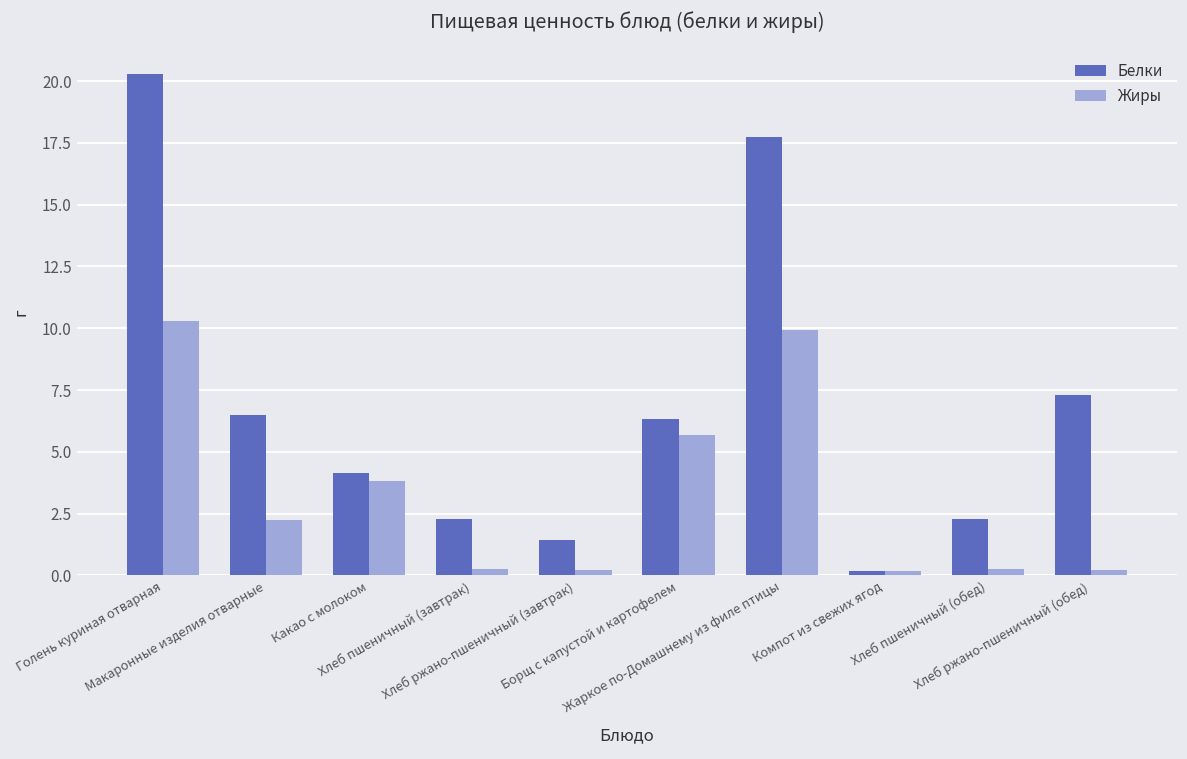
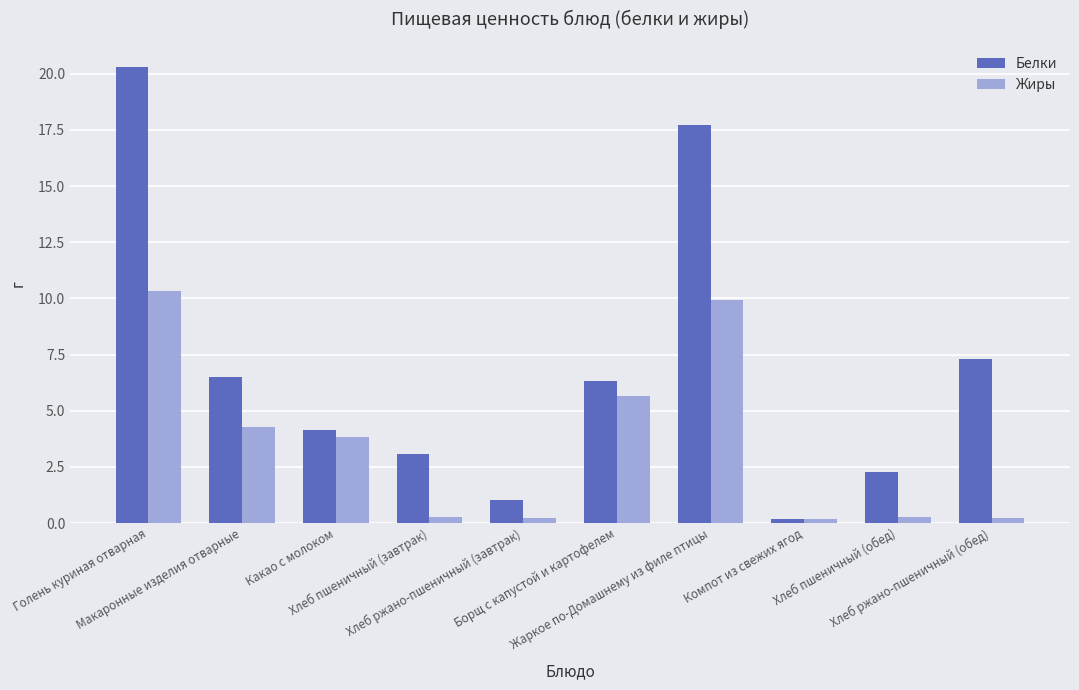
  {
    "Белки": {
      "Голень куриная отварная": 20.3,
      "Макаронные изделия отварные": 6.5,
      "Какао с молоком": 4.1,
-     "Хлеб пшеничный (завтрак)": 2.3,
-     "Хлеб ржано-пшеничный (завтрак)": 1.4,
+     "Хлеб пшеничный (завтрак)": 3.1,
+     "Хлеб ржано-пшеничный (завтрак)": 1.0,
      "Борщ с капустой и картофелем": 6.3,
      "Жаркое по-Домашнему из филе птицы": 17.7,
      "Компот из свежих ягод": 0.2,
      "Хлеб пшеничный (обед)": 2.3,
      "Хлеб ржано-пшеничный (обед)": 7.3
    },
    "Жиры": {
      "Голень куриная отварная": 10.3,
-     "Макаронные изделия отварные": 2.2,
+     "Макаронные изделия отварные": 4.3,
      "Какао с молоком": 3.8,
      "Хлеб пшеничный (завтрак)": 0.3,
      "Хлеб ржано-пшеничный (завтрак)": 0.2,
      "Борщ с капустой и картофелем": 5.7,
      "Жаркое по-Домашнему из филе птицы": 9.9,
      "Компот из свежих ягод": 0.2,
      "Хлеб пшеничный (обед)": 0.3,
      "Хлеб ржано-пшеничный (обед)": 0.2
    }
  }
